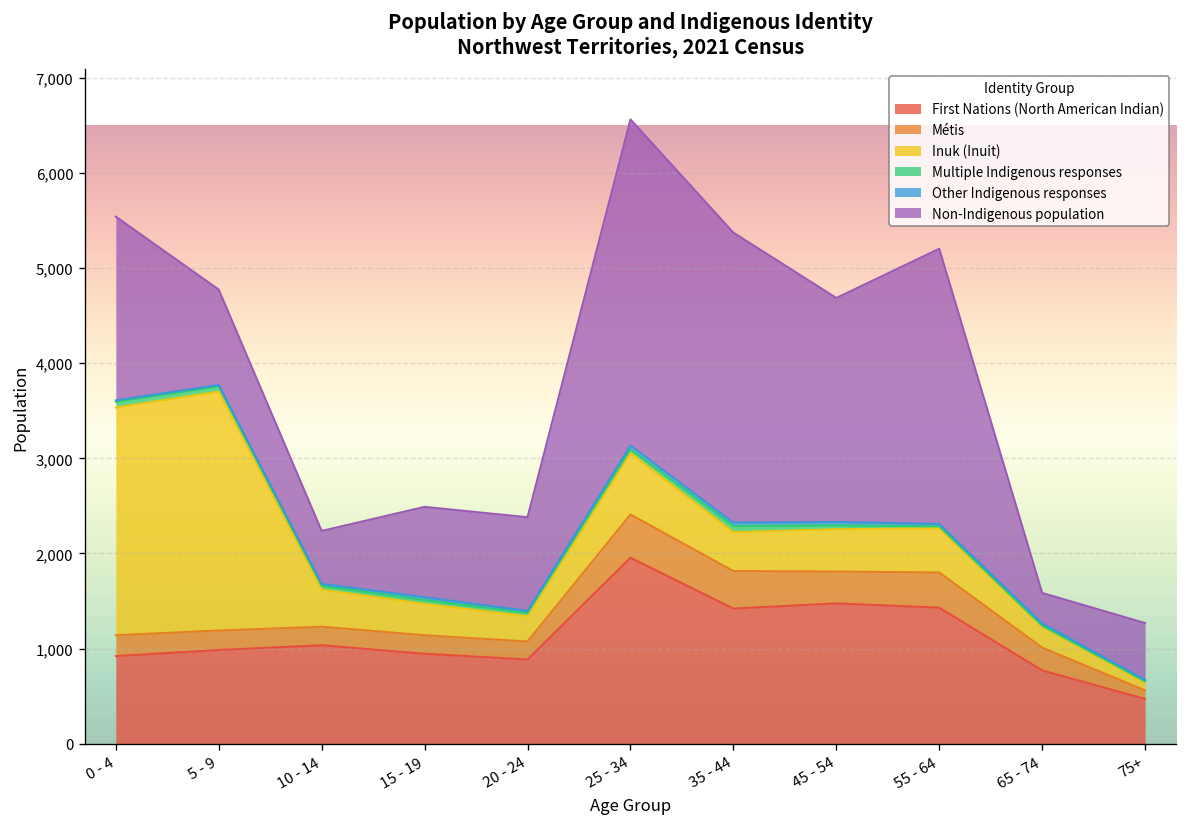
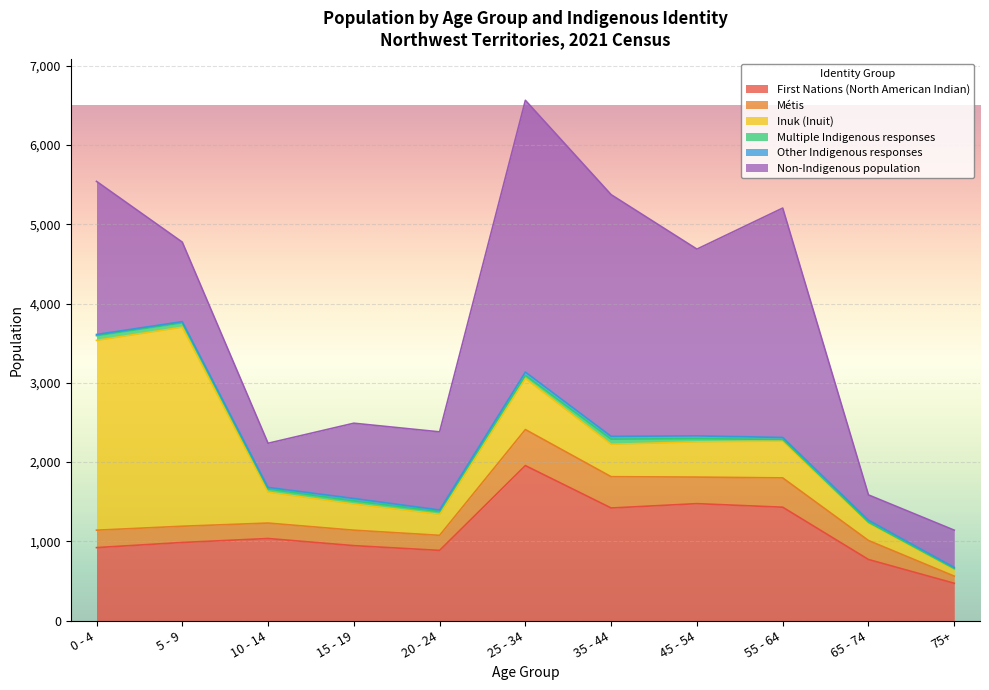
  {
    "Inuk (Inuit)": {
      "0 - 4": "2,400",
      "5 - 9": "2,500",
      "10 - 14": "400",
      "15 - 19": "300",
      "20 - 24": "300",
      "25 - 34": "600",
      "35 - 44": "400",
      "45 - 54": "400"
    },
    "Multiple Indigenous responses": {
      "25 - 34": "0",
      "35 - 44": "100",
      "45 - 54": "0"
    },
    "Other Indigenous responses": {
      "25 - 34": "0",
      "35 - 44": "0",
      "45 - 54": "0"
    },
    "Non-Indigenous population": {
      "0 - 4": "1,900",
      "5 - 9": "1,000",
      "10 - 14": "600",
      "15 - 19": "1,000",
      "20 - 24": "1,000",
      "25 - 34": "3,400",
      "35 - 44": "3,100",
      "45 - 54": "2,400",
      "55 - 64": "2,900",
      "65 - 74": "300",
-     "75+": "600"
+     "75+": "500"
    }
  }
